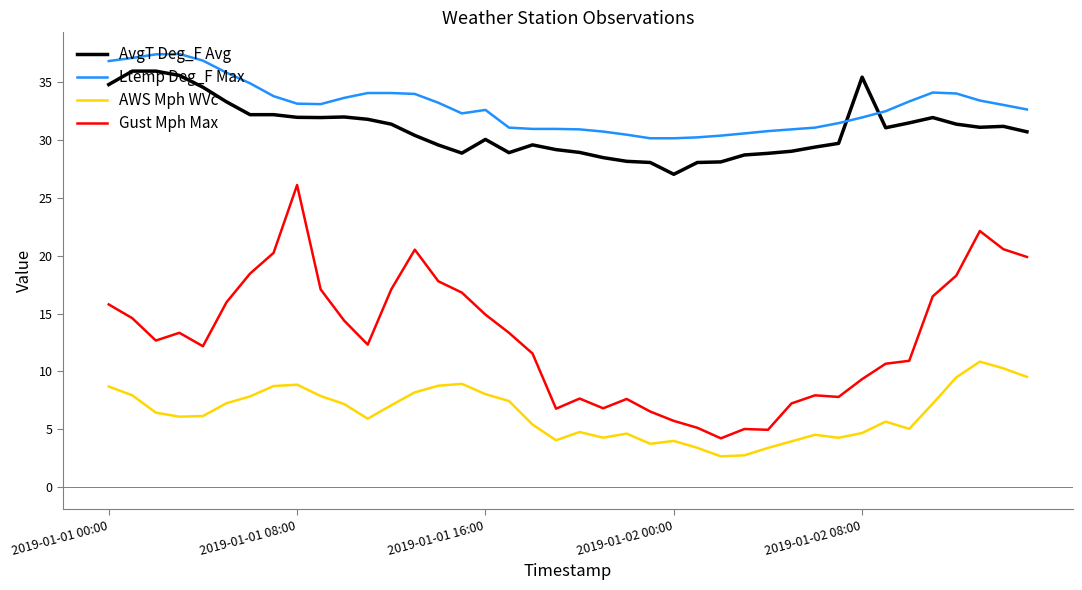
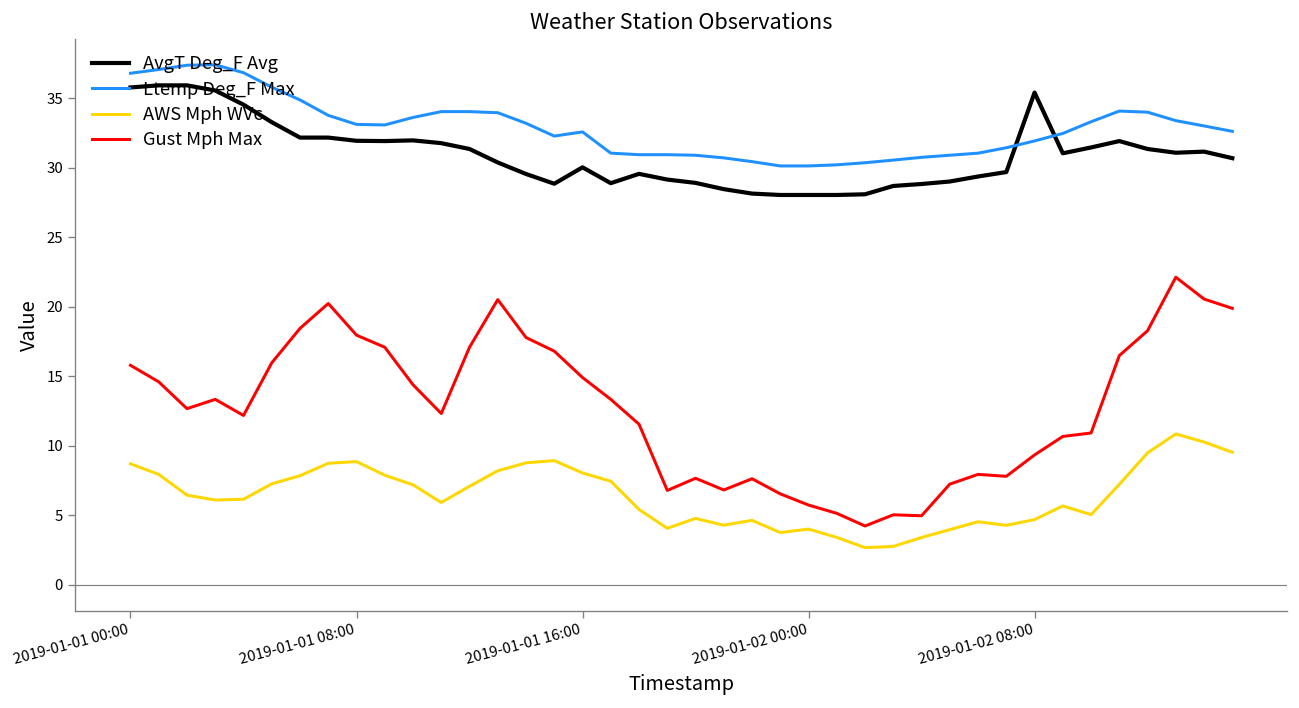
  {
    "AvgT Deg_F Avg": {
-     "2019-01-01 00:00": 34.8,
+     "2019-01-01 00:00": 35.8,
      "2019-01-01 08:00": 32.0,
      "2019-01-01 16:00": 30.0,
-     "2019-01-02 00:00": 27.0,
+     "2019-01-02 00:00": 28.1,
      "2019-01-02 08:00": 35.4
    },
    "Ltemp Deg_F Max": {
      "2019-01-01 00:00": 36.8,
      "2019-01-01 08:00": 33.1,
      "2019-01-01 16:00": 32.6,
      "2019-01-02 00:00": 30.1,
      "2019-01-02 08:00": 31.9
    },
    "AWS Mph WVc": {
      "2019-01-01 00:00": 8.7,
      "2019-01-01 08:00": 8.9,
      "2019-01-01 16:00": 8.0,
      "2019-01-02 00:00": 4.0,
      "2019-01-02 08:00": 4.7
    },
    "Gust Mph Max": {
      "2019-01-01 00:00": 15.8,
-     "2019-01-01 08:00": 26.1,
+     "2019-01-01 08:00": 18.0,
      "2019-01-01 16:00": 14.9,
      "2019-01-02 00:00": 5.7,
      "2019-01-02 08:00": 9.3
    }
  }
